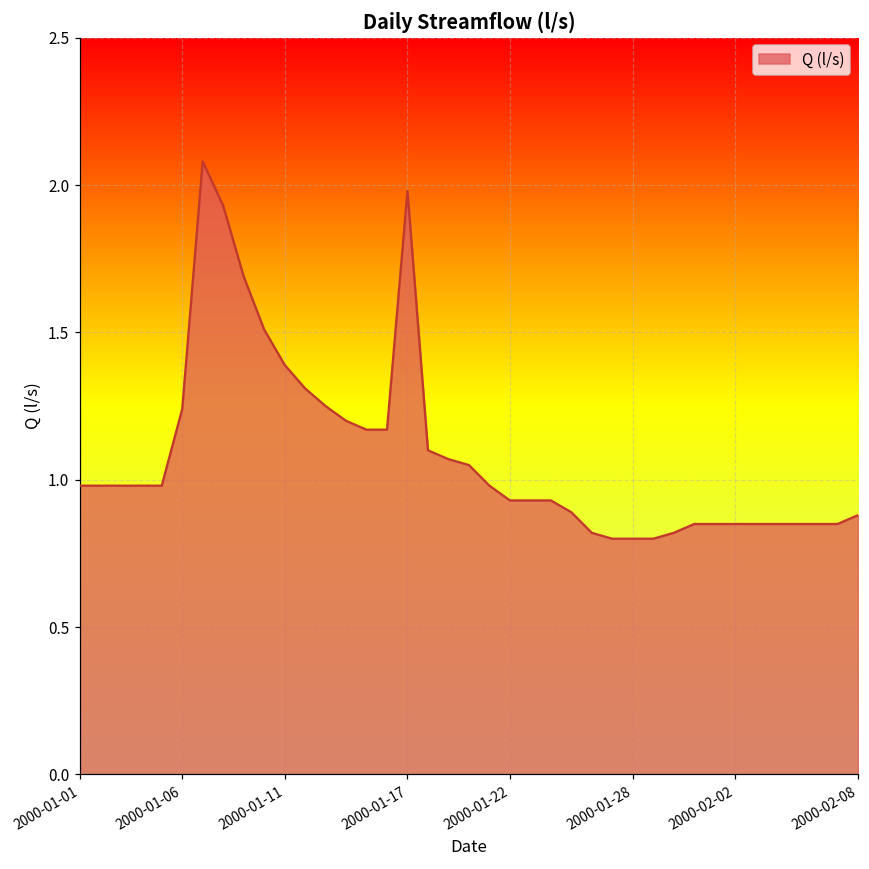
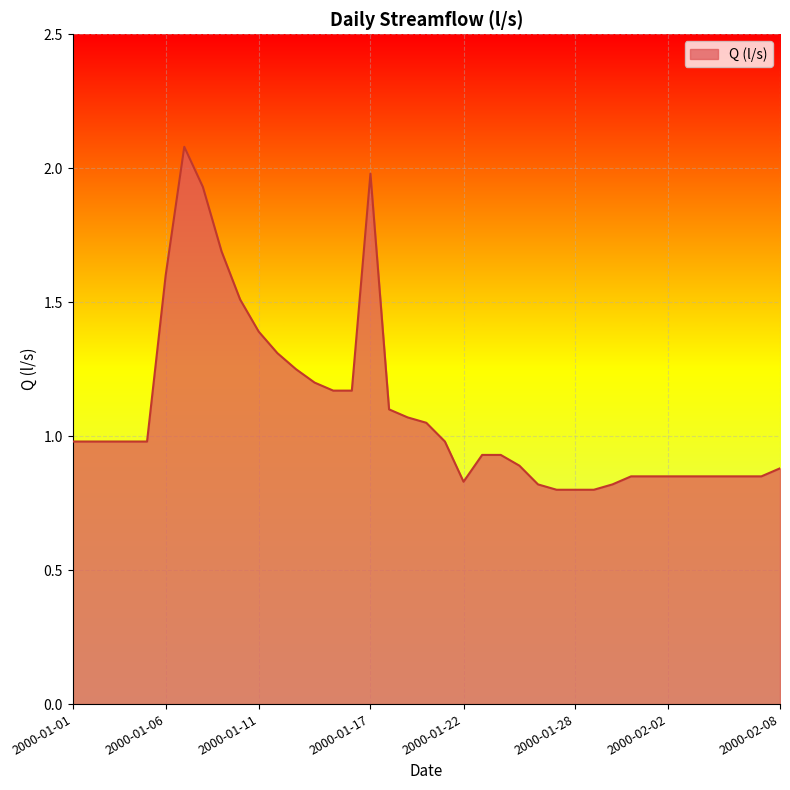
  {
    "2000-01-01": 0.98,
-   "2000-01-06": 1.24,
+   "2000-01-06": 1.60,
    "2000-01-11": 1.39,
    "2000-01-17": 1.98,
-   "2000-01-22": 0.93,
+   "2000-01-22": 0.83,
    "2000-01-28": 0.80,
    "2000-02-02": 0.85,
    "2000-02-08": 0.88
  }
